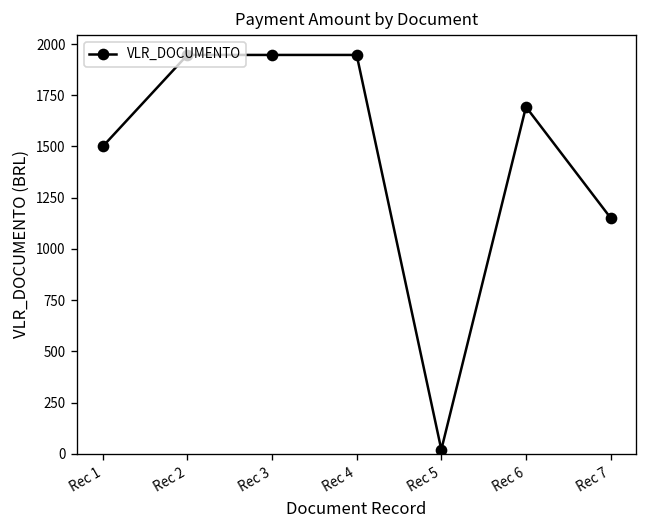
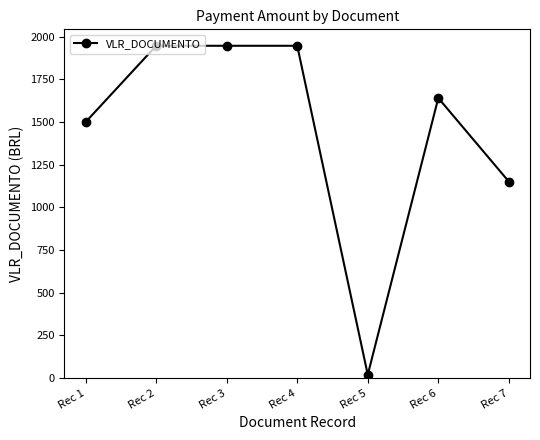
  {
    "Rec 1": 1500,
    "Rec 3": 1950,
    "Rec 4": 1950,
    "Rec 5": 20,
-   "Rec 6": 1690,
+   "Rec 6": 1640,
    "Rec 7": 1150
  }
